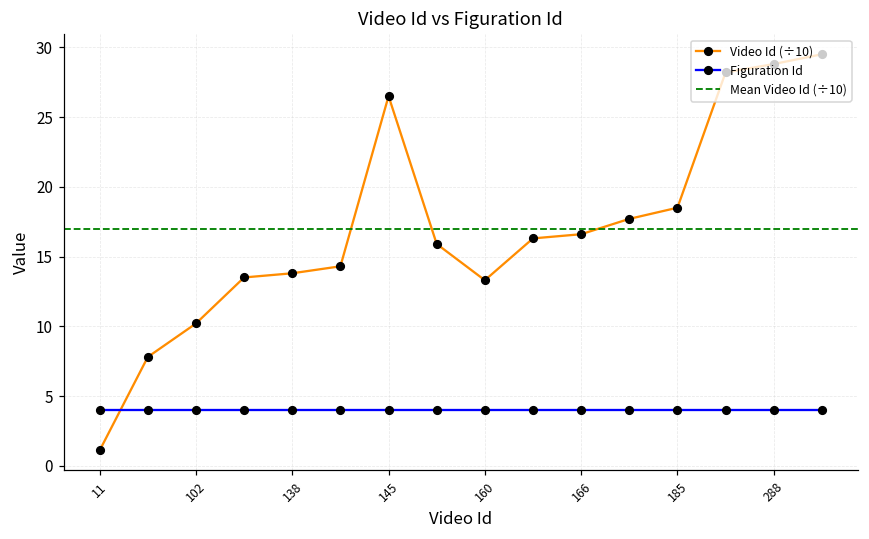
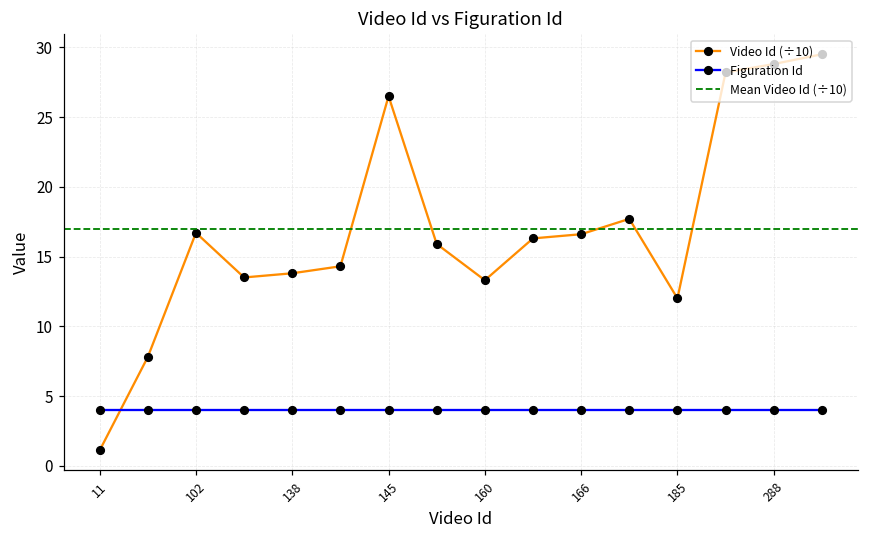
  {
    "Video Id (÷10)": {
      "11": 1.1,
-     "102": 10.2,
+     "102": 16.7,
      "138": 13.8,
      "145": 26.5,
      "160": 13.3,
      "166": 16.6,
-     "185": 18.5
+     "185": 12.0
    },
    "Figuration Id": {
      "11": 4.0,
      "102": 4.0,
      "138": 4.0,
      "145": 4.0,
      "160": 4.0,
      "166": 4.0,
      "185": 4.0,
      "288": 4.0
    }
  }
